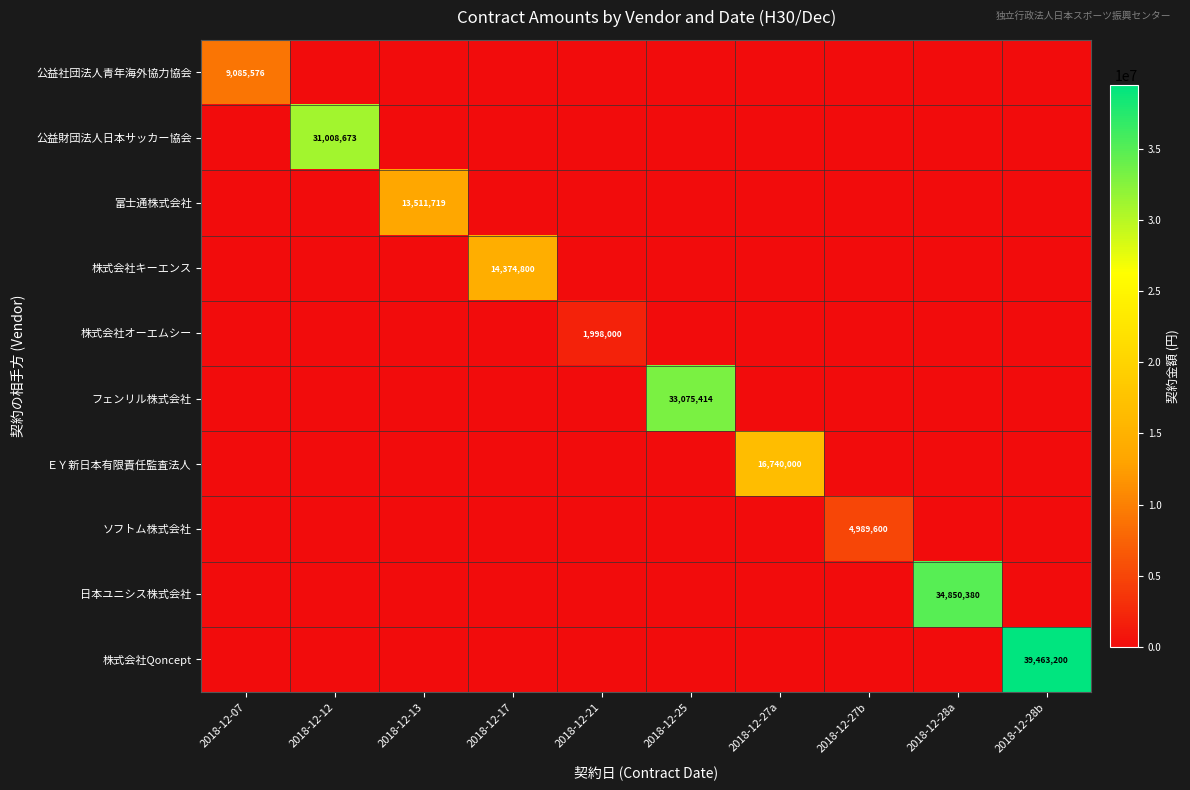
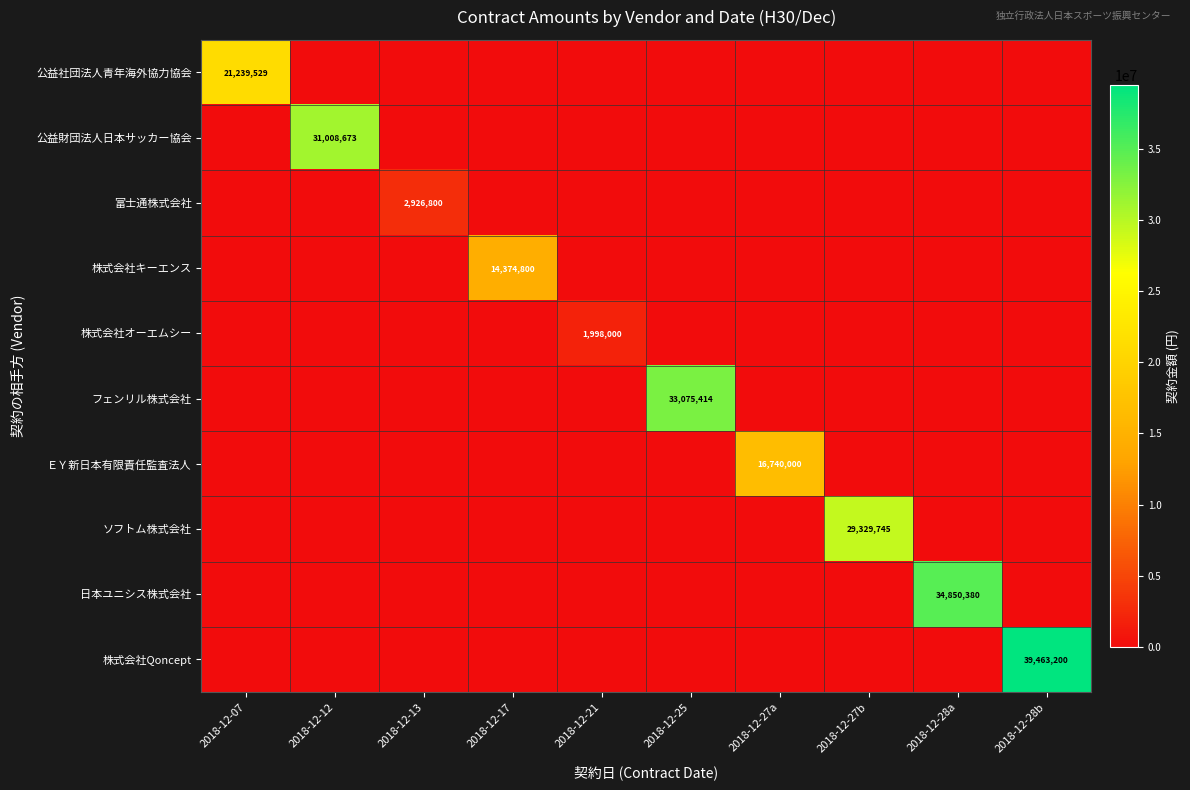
  {
    "公益社団法人青年海外協力協会": {
-     "2018-12-07": "9,085,576"
+     "2018-12-07": "21,239,529"
    },
    "公益財団法人日本サッカー協会": {
      "2018-12-12": "31,008,673"
    },
    "富士通株式会社": {
-     "2018-12-13": "13,511,719"
+     "2018-12-13": "2,926,800"
    },
    "株式会社キーエンス": {
      "2018-12-17": "14,374,800"
    },
    "株式会社オーエムシー": {
      "2018-12-21": "1,998,000"
    },
    "フェンリル株式会社": {
      "2018-12-25": "33,075,414"
    },
    "ＥＹ新日本有限責任監査法人": {
      "2018-12-27a": "16,740,000"
    },
    "ソフトム株式会社": {
-     "2018-12-27b": "4,989,600"
+     "2018-12-27b": "29,329,745"
    },
    "日本ユニシス株式会社": {
      "2018-12-28a": "34,850,380"
    },
    "株式会社Qoncept": {
      "2018-12-28b": "39,463,200"
    }
  }
